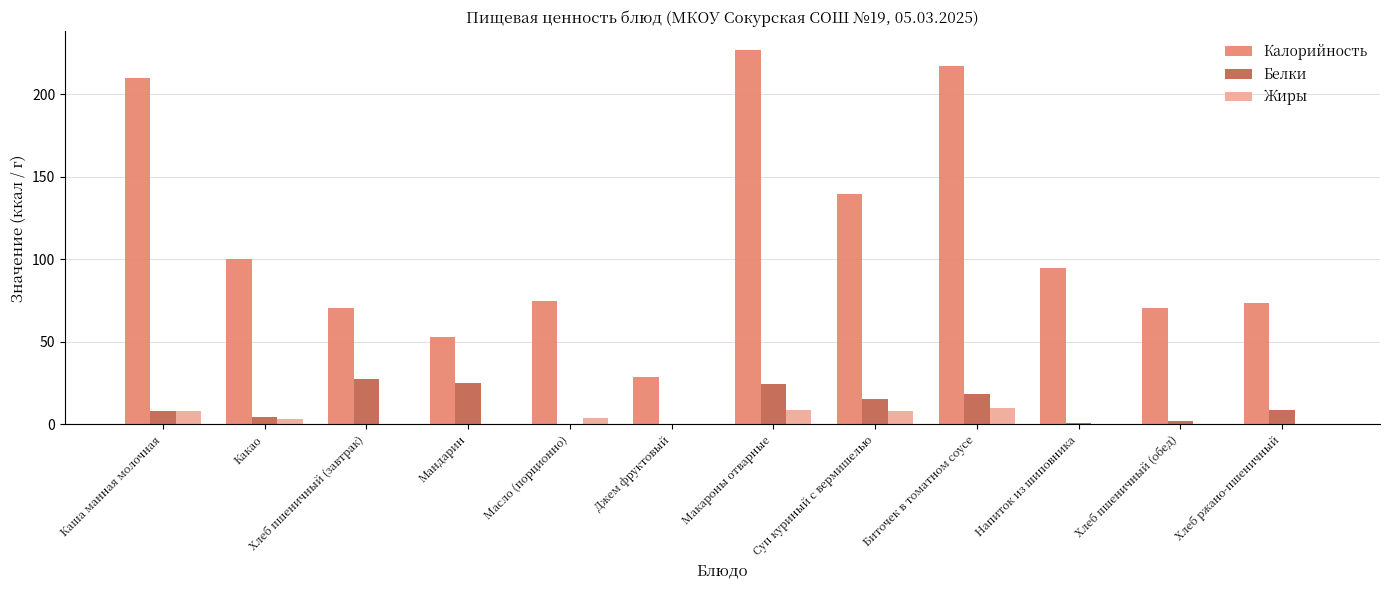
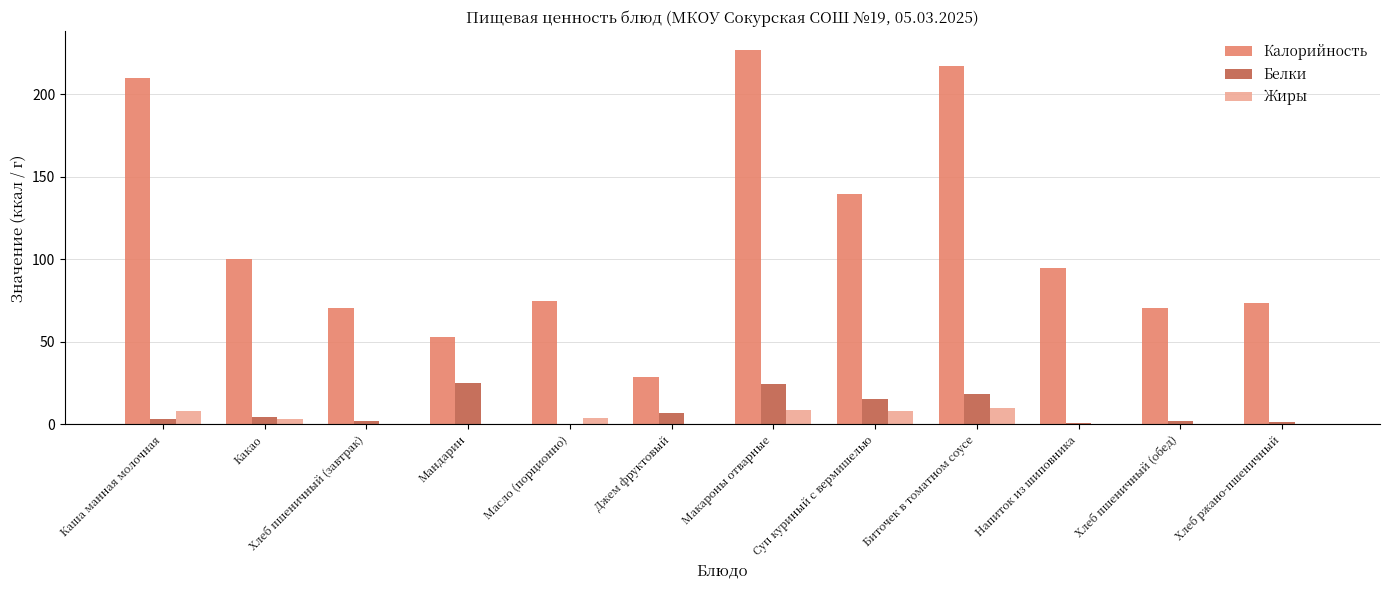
  {
    "Белки": {
-     "Каша манная молочная": 8,
+     "Каша манная молочная": 3,
      "Какао": 5,
-     "Хлеб пшеничный (завтрак)": 28,
+     "Хлеб пшеничный (завтрак)": 2,
      "Мандарин": 25,
      "Масло (порционно)": 0,
-     "Джем фруктовый": 0,
+     "Джем фруктовый": 7,
      "Макароны отварные": 25,
      "Суп куриный с вермишелью": 16,
      "Биточек в томатном соусе": 19,
      "Хлеб пшеничный (обед)": 2,
-     "Хлеб ржано-пшеничный": 9
+     "Хлеб ржано-пшеничный": 2
    }
  }
